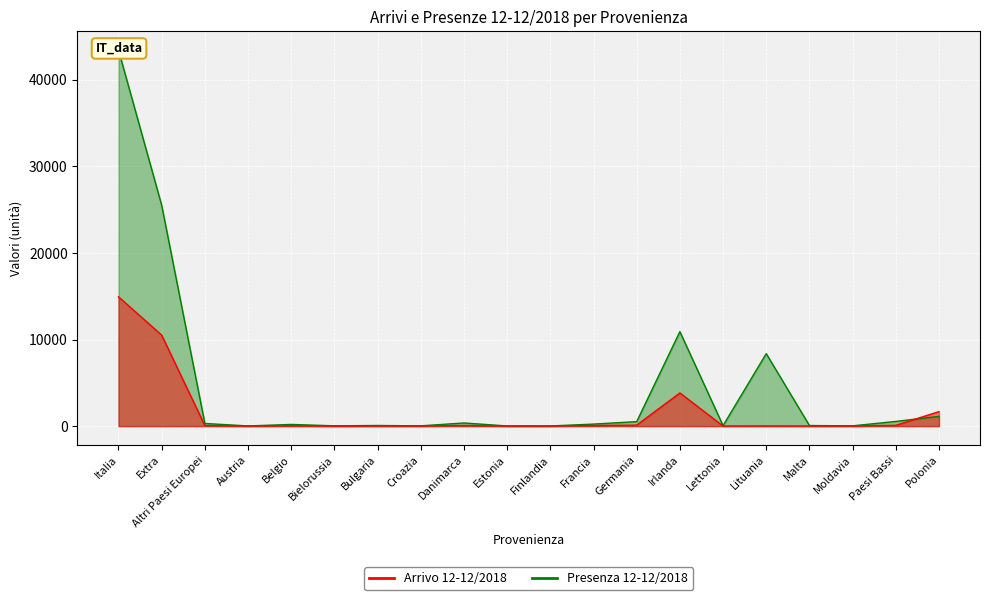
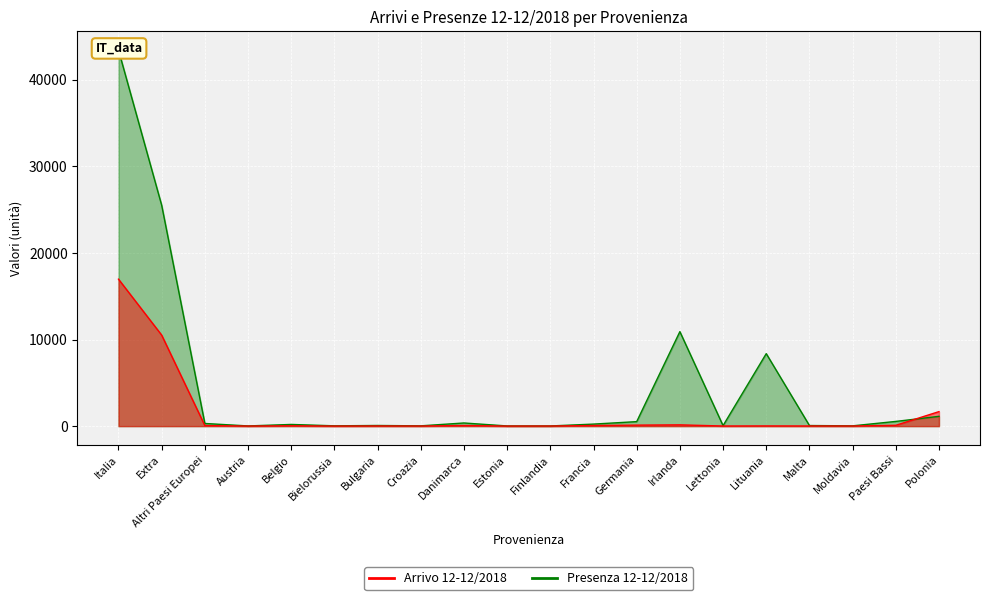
  {
    "Presenza 12-12/2018": {
      "Extra": 26000,
      "Germania": 1000,
      "Irlanda": 11000,
      "Lituania": 8000,
      "Paesi Bassi": 1000,
      "Polonia": 1000
    },
    "Arrivo 12-12/2018": {
-     "Italia": 15000,
+     "Italia": 17000,
      "Extra": 11000,
      "Germania": 0,
-     "Irlanda": 4000,
+     "Irlanda": 0,
      "Lituania": 0,
      "Paesi Bassi": 0,
      "Polonia": 2000
    }
  }
